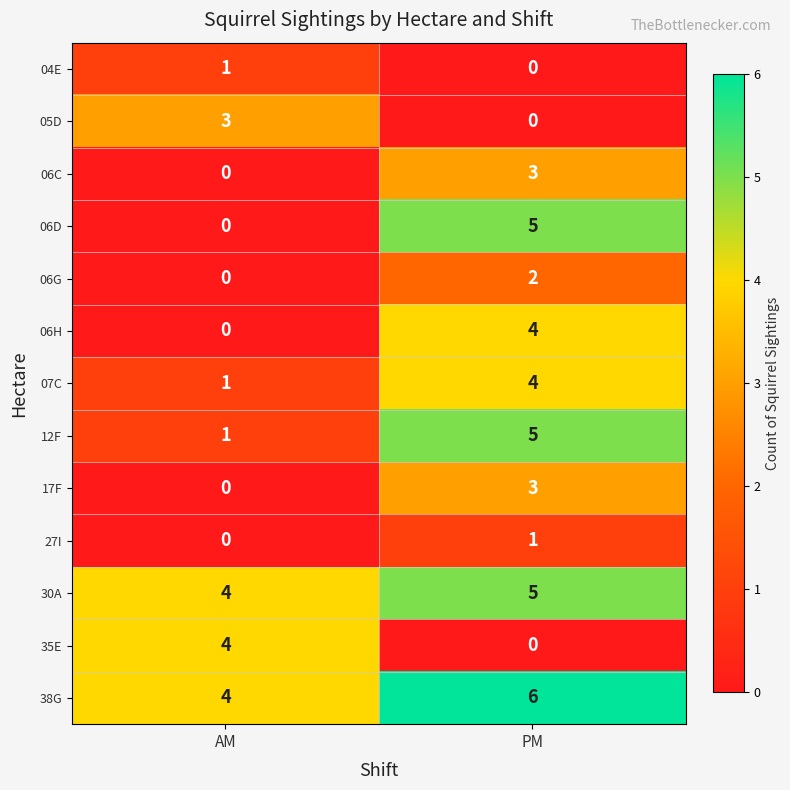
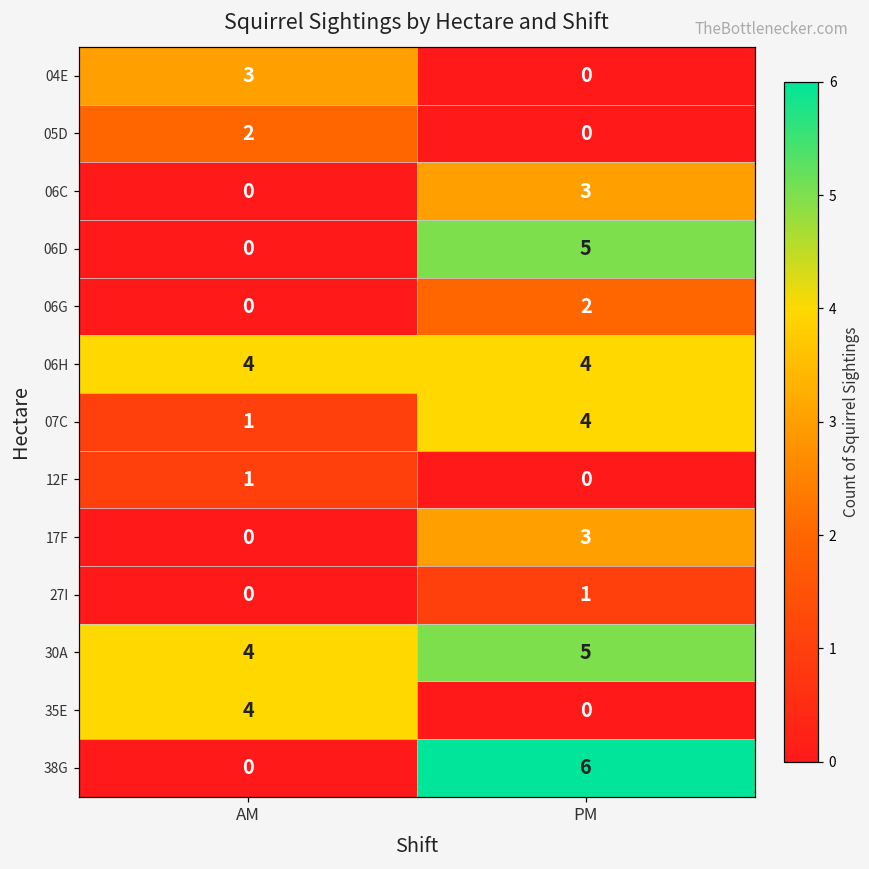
  {
    "04E": {
-     "AM": 1,
+     "AM": 3,
      "PM": 0
    },
    "05D": {
-     "AM": 3,
+     "AM": 2,
      "PM": 0
    },
    "06C": {
      "AM": 0,
      "PM": 3
    },
    "06D": {
      "AM": 0,
      "PM": 5
    },
    "06G": {
      "AM": 0,
      "PM": 2
    },
    "06H": {
-     "AM": 0,
+     "AM": 4,
      "PM": 4
    },
    "07C": {
      "AM": 1,
      "PM": 4
    },
    "12F": {
      "AM": 1,
-     "PM": 5
+     "PM": 0
    },
    "17F": {
      "AM": 0,
      "PM": 3
    },
    "27I": {
      "AM": 0,
      "PM": 1
    },
    "30A": {
      "AM": 4,
      "PM": 5
    },
    "35E": {
      "AM": 4,
      "PM": 0
    },
    "38G": {
-     "AM": 4,
+     "AM": 0,
      "PM": 6
    }
  }
